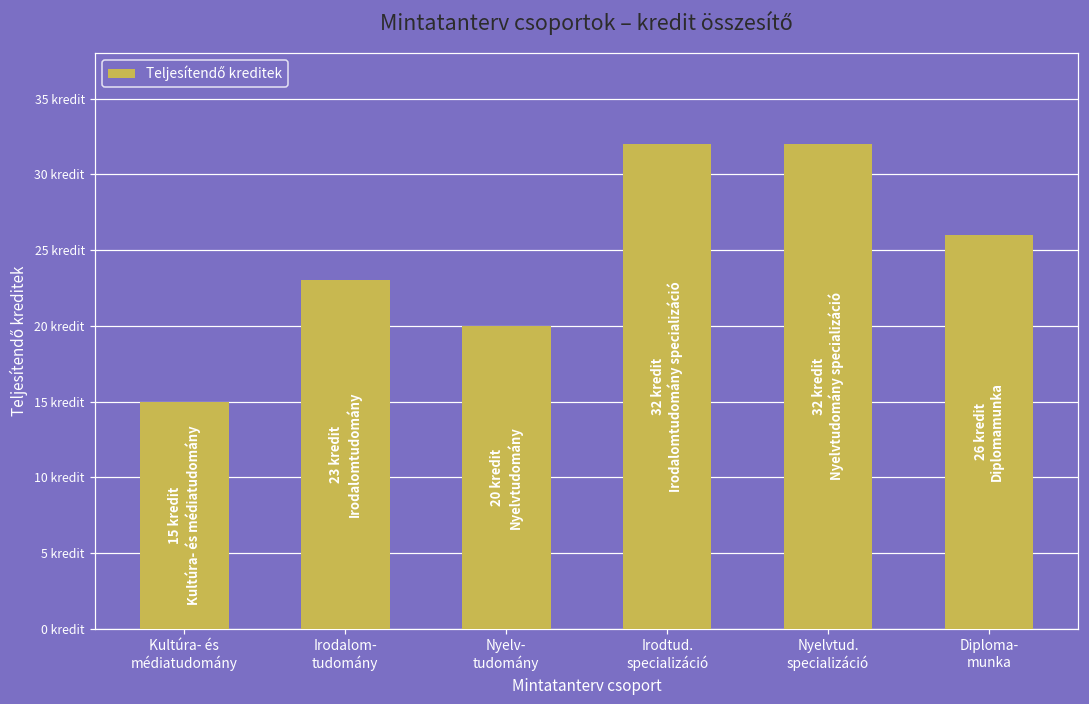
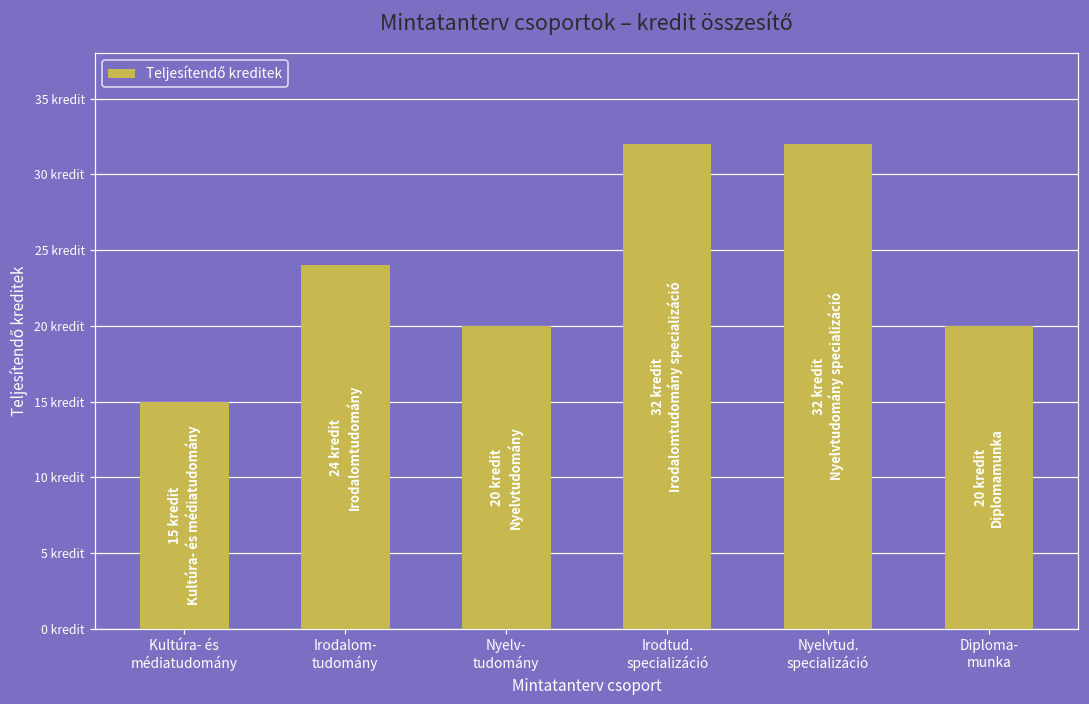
  {
    "Kultúra- és médiatudomány": 15,
-   "Irodalom- tudomány": 23,
+   "Irodalom- tudomány": 24,
    "Nyelv- tudomány": 20,
    "Irodtud. specializáció": 32,
    "Nyelvtud. specializáció": 32,
-   "Diploma- munka": 26
+   "Diploma- munka": 20
  }
